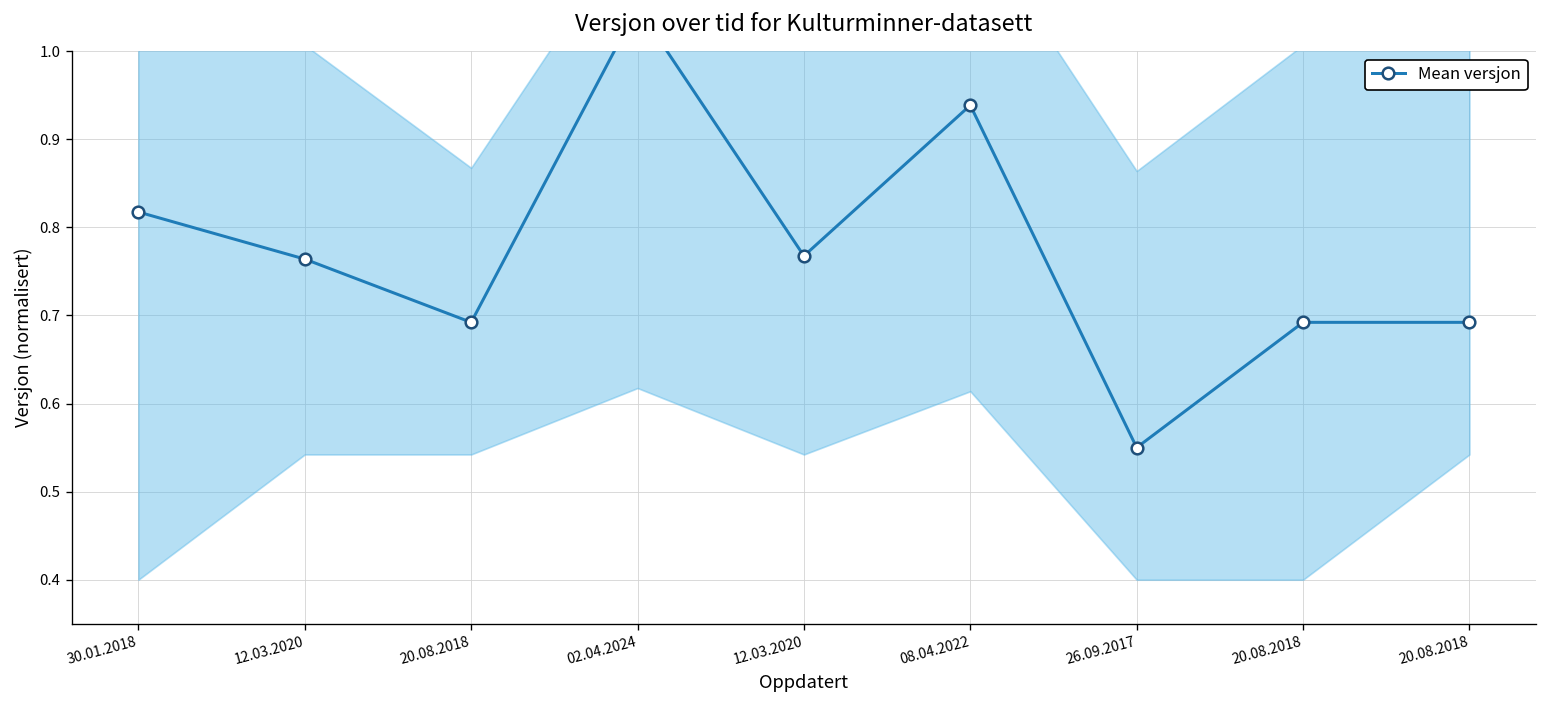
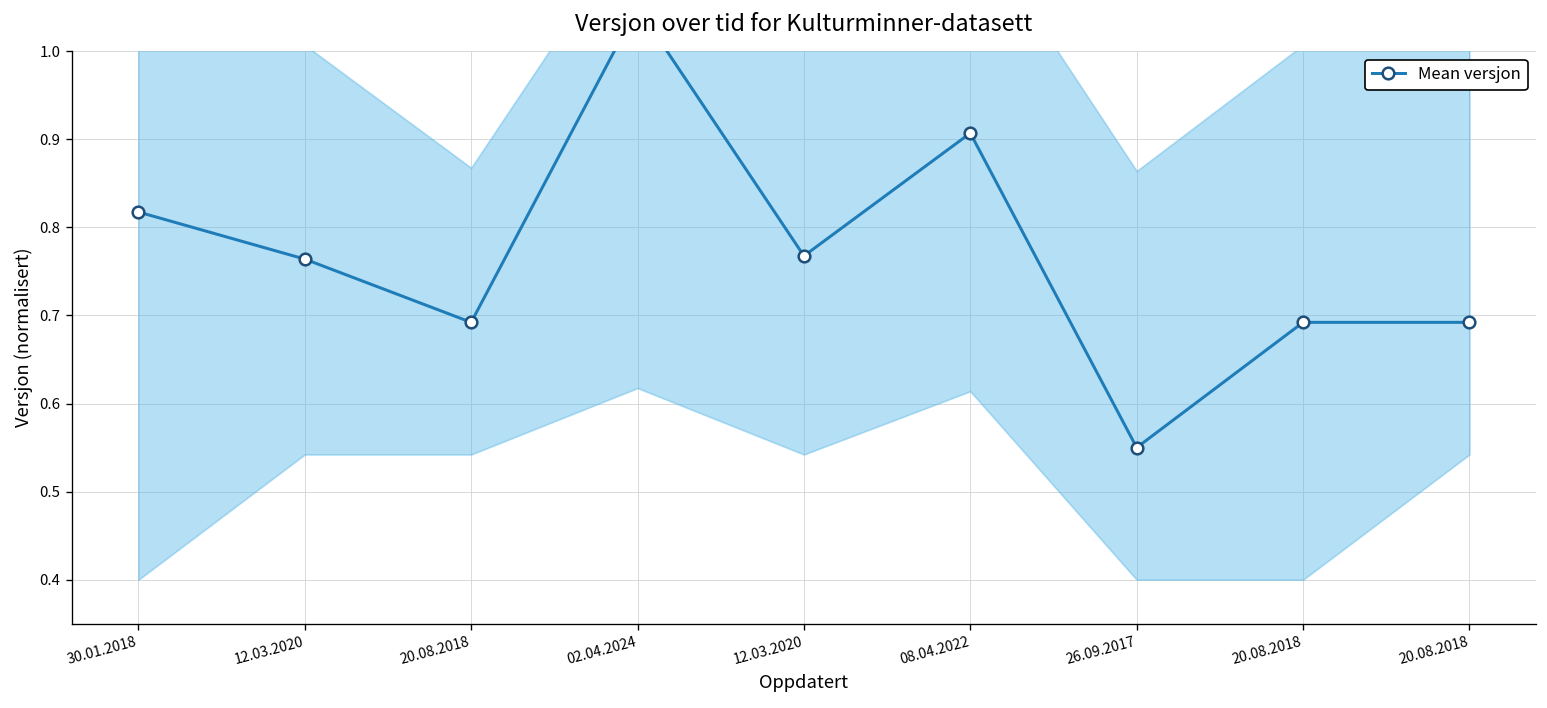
  {
    "Mean versjon": {
      "30.01.2018": 0.82,
-     "08.04.2022": 0.94,
+     "08.04.2022": 0.91,
      "26.09.2017": 0.55
    }
  }
